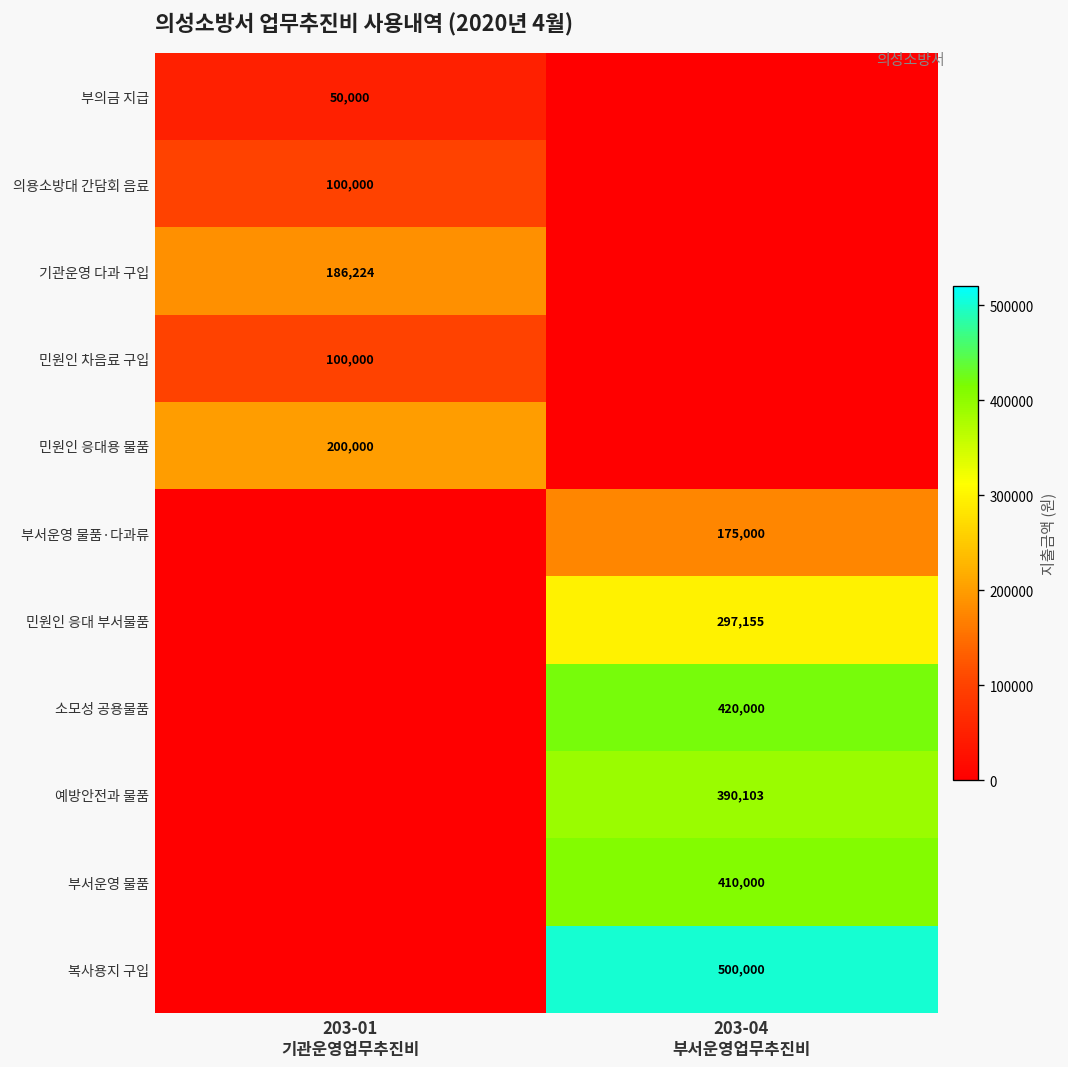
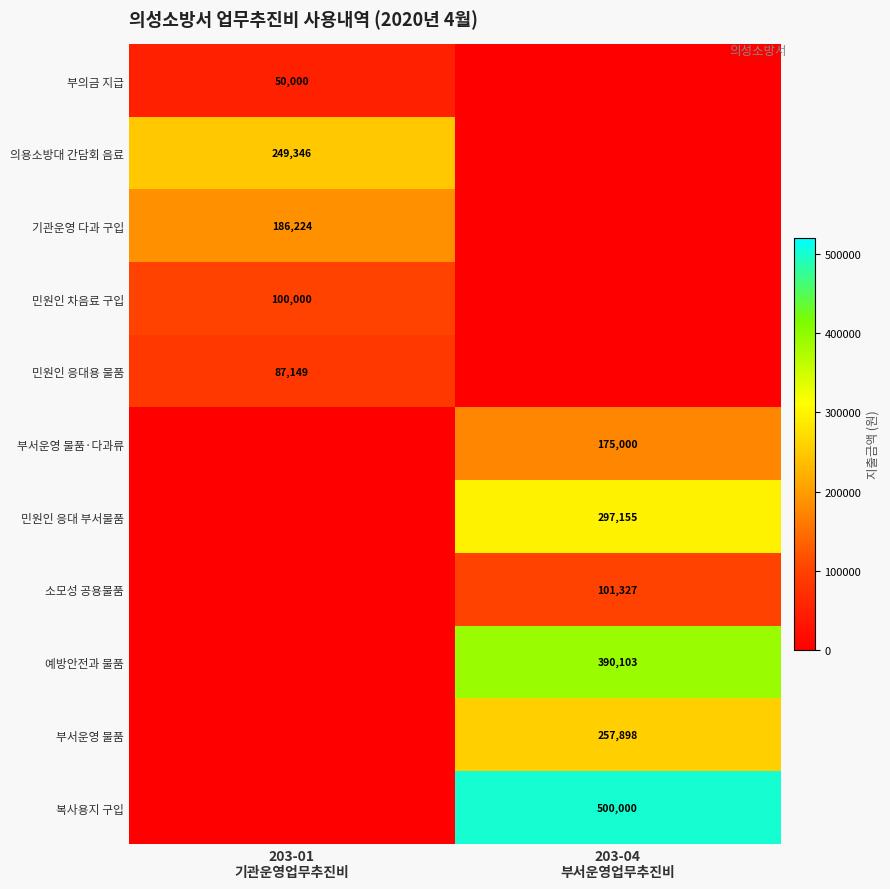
  {
    "부의금 지급": {
      "203-01 기관운영업무추진비": "50,000"
    },
    "의용소방대 간담회 음료": {
-     "203-01 기관운영업무추진비": "100,000"
+     "203-01 기관운영업무추진비": "249,346"
    },
    "기관운영 다과 구입": {
      "203-01 기관운영업무추진비": "186,224"
    },
    "민원인 차음료 구입": {
      "203-01 기관운영업무추진비": "100,000"
    },
    "민원인 응대용 물품": {
-     "203-01 기관운영업무추진비": "200,000"
+     "203-01 기관운영업무추진비": "87,149"
    },
    "부서운영 물품·다과류": {
      "203-04 부서운영업무추진비": "175,000"
    },
    "민원인 응대 부서물품": {
      "203-04 부서운영업무추진비": "297,155"
    },
    "소모성 공용물품": {
-     "203-04 부서운영업무추진비": "420,000"
+     "203-04 부서운영업무추진비": "101,327"
    },
    "예방안전과 물품": {
      "203-04 부서운영업무추진비": "390,103"
    },
    "부서운영 물품": {
-     "203-04 부서운영업무추진비": "410,000"
+     "203-04 부서운영업무추진비": "257,898"
    },
    "복사용지 구입": {
      "203-04 부서운영업무추진비": "500,000"
    }
  }
